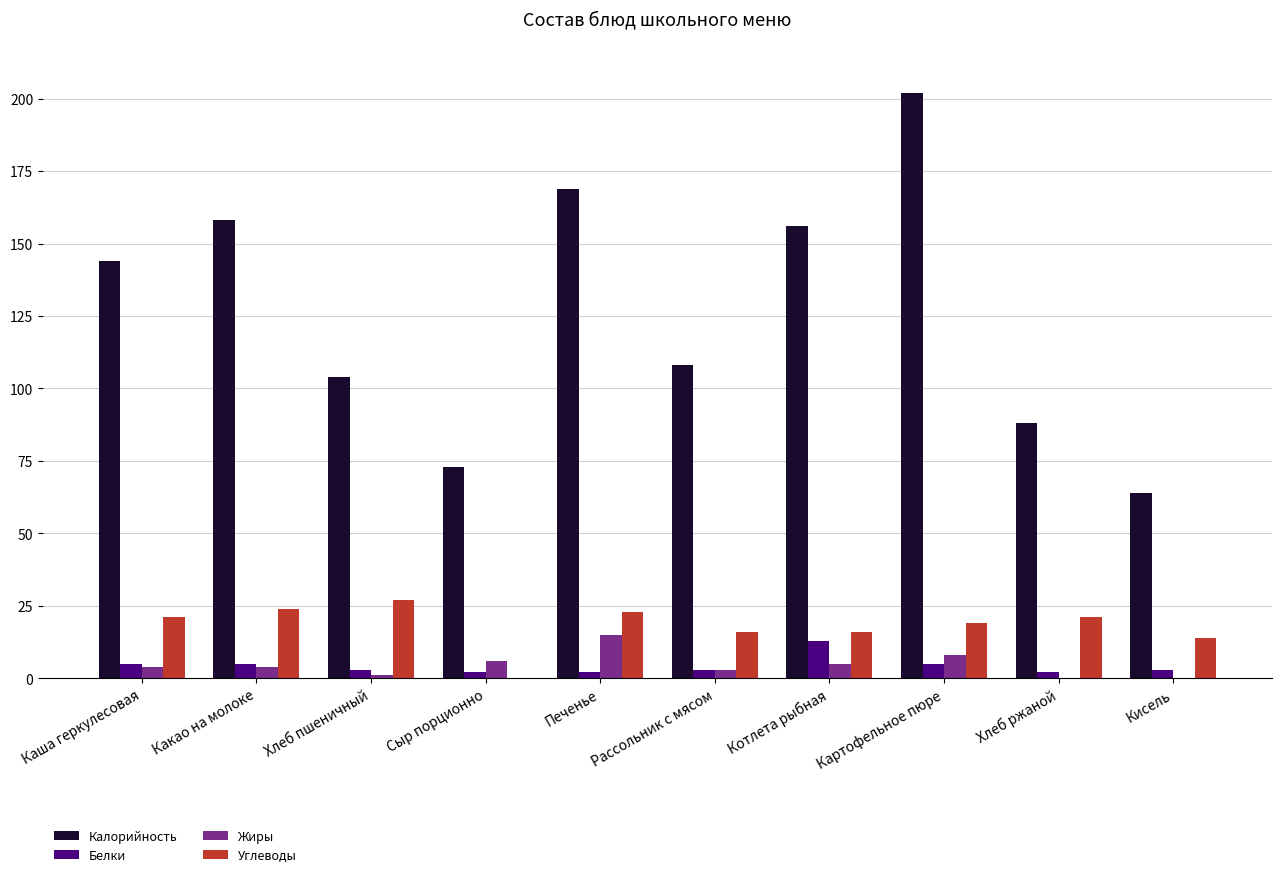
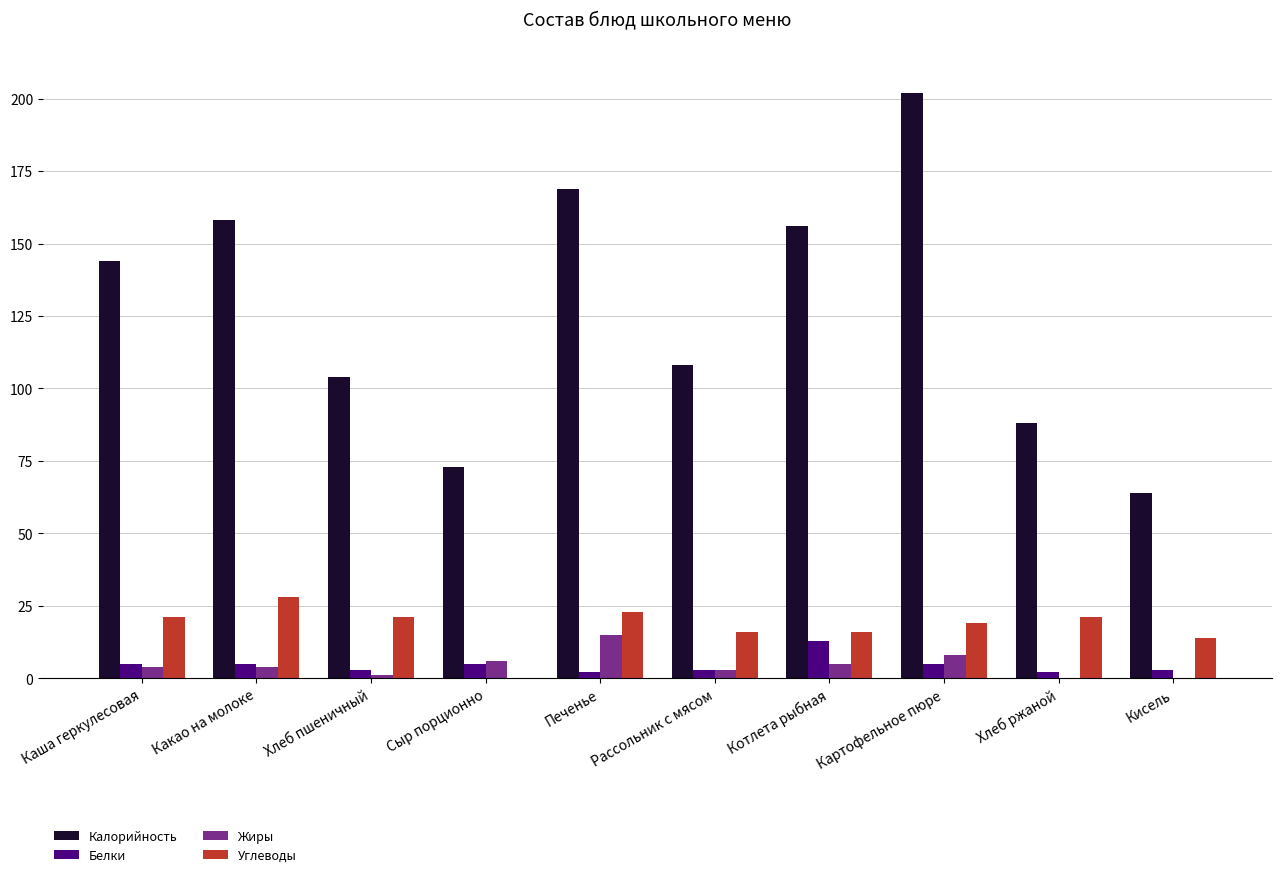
  {
    "Калорийность": {
      "Каша геркулесовая": 144,
      "Какао на молоке": 158,
      "Хлеб пшеничный": 104,
      "Сыр порционно": 73,
      "Печенье": 169,
      "Рассольник с мясом": 108,
      "Котлета рыбная": 156,
      "Картофельное пюре": 202,
      "Хлеб ржаной": 88,
      "Кисель": 64
    },
    "Белки": {
      "Каша геркулесовая": 5,
      "Какао на молоке": 5,
      "Хлеб пшеничный": 3,
-     "Сыр порционно": 2,
+     "Сыр порционно": 5,
      "Печенье": 2,
      "Рассольник с мясом": 3,
      "Котлета рыбная": 13,
      "Картофельное пюре": 5,
      "Хлеб ржаной": 2,
      "Кисель": 3
    },
    "Жиры": {
      "Каша геркулесовая": 4,
      "Какао на молоке": 4,
      "Хлеб пшеничный": 1,
      "Сыр порционно": 6,
      "Печенье": 15,
      "Рассольник с мясом": 3,
      "Котлета рыбная": 5,
      "Картофельное пюре": 8,
      "Хлеб ржаной": 0,
      "Кисель": 0
    },
    "Углеводы": {
      "Каша геркулесовая": 21,
-     "Какао на молоке": 24,
-     "Хлеб пшеничный": 27,
+     "Какао на молоке": 28,
+     "Хлеб пшеничный": 21,
      "Сыр порционно": 0,
      "Печенье": 23,
      "Рассольник с мясом": 16,
      "Котлета рыбная": 16,
      "Картофельное пюре": 19,
      "Хлеб ржаной": 21,
      "Кисель": 14
    }
  }
